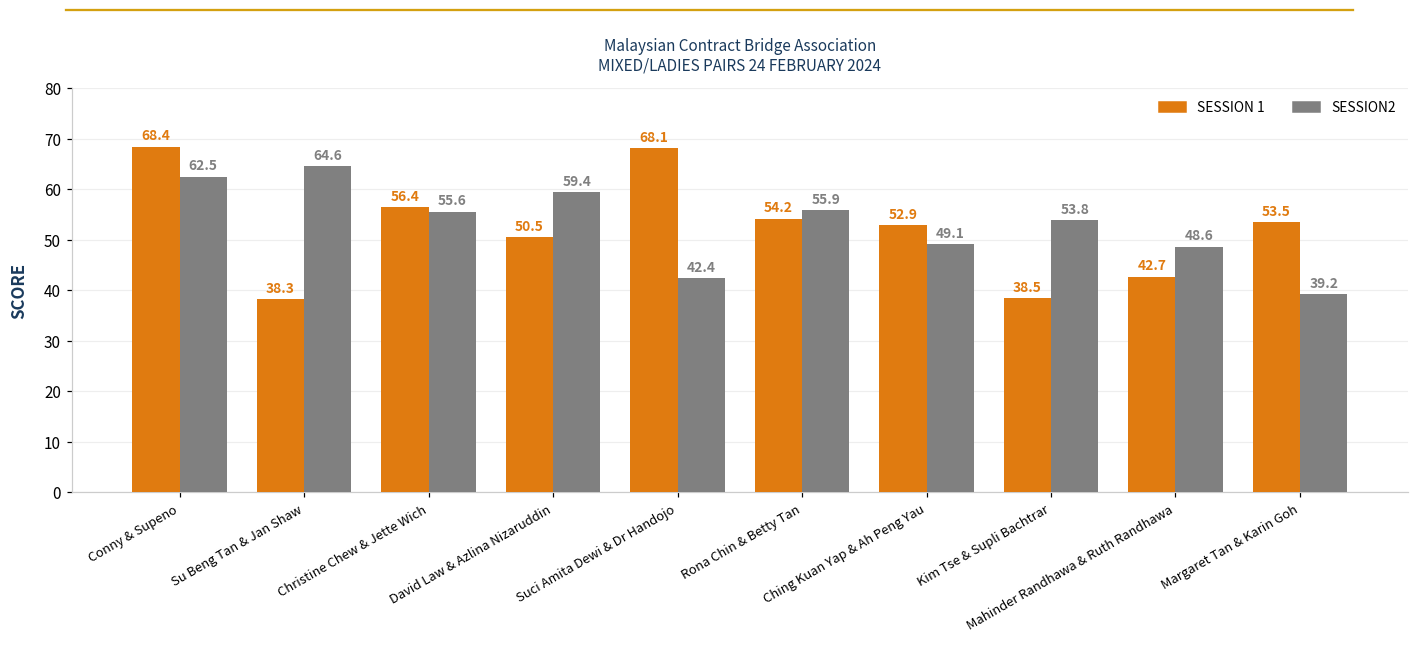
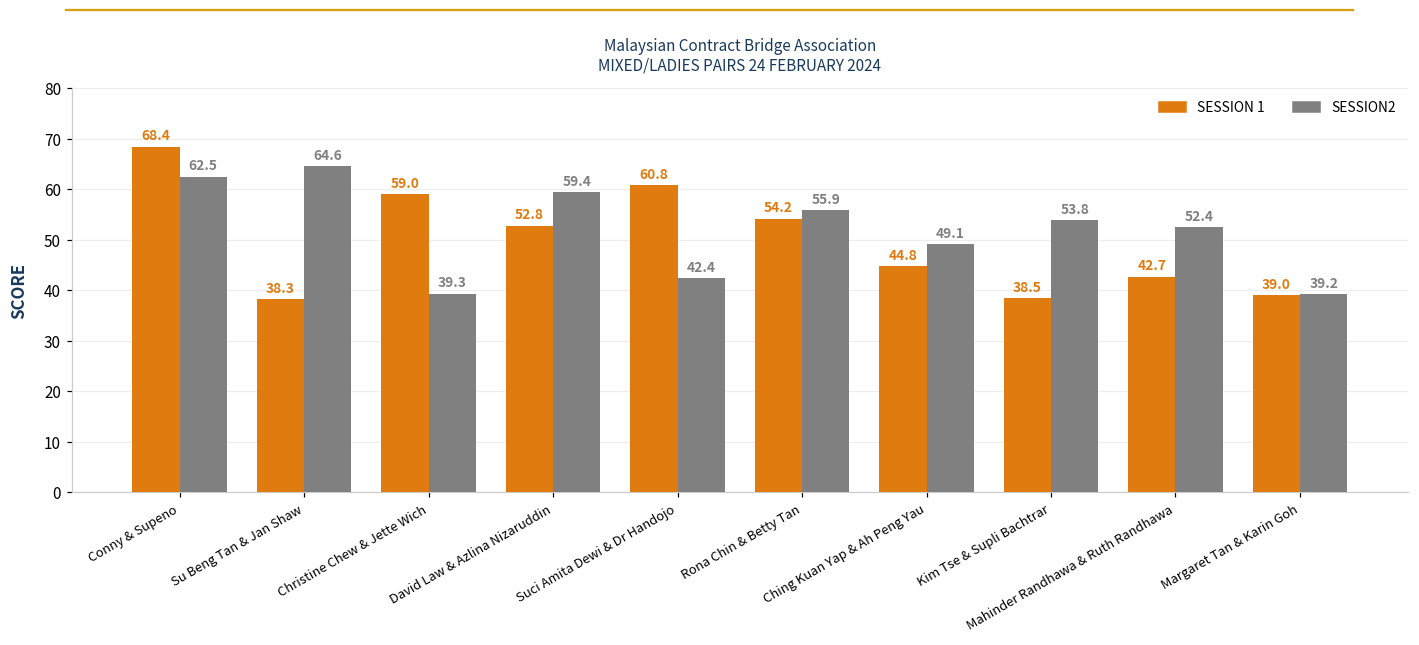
  {
    "SESSION 1": {
      "Conny & Supeno": 68.4,
      "Su Beng Tan & Jan Shaw": 38.3,
-     "Christine Chew & Jette Wich": 56.4,
-     "David Law & Azlina Nizaruddin": 50.5,
-     "Suci Amita Dewi & Dr Handojo": 68.1,
+     "Christine Chew & Jette Wich": 59.0,
+     "David Law & Azlina Nizaruddin": 52.8,
+     "Suci Amita Dewi & Dr Handojo": 60.8,
      "Rona Chin & Betty Tan": 54.2,
-     "Ching Kuan Yap & Ah Peng Yau": 52.9,
+     "Ching Kuan Yap & Ah Peng Yau": 44.8,
      "Kim Tse & Supli Bachtrar": 38.5,
      "Mahinder Randhawa & Ruth Randhawa": 42.7,
-     "Margaret Tan & Karin Goh": 53.5
+     "Margaret Tan & Karin Goh": 39.0
    },
    "SESSION2": {
      "Conny & Supeno": 62.5,
      "Su Beng Tan & Jan Shaw": 64.6,
-     "Christine Chew & Jette Wich": 55.6,
+     "Christine Chew & Jette Wich": 39.3,
      "David Law & Azlina Nizaruddin": 59.4,
      "Suci Amita Dewi & Dr Handojo": 42.4,
      "Rona Chin & Betty Tan": 55.9,
      "Ching Kuan Yap & Ah Peng Yau": 49.1,
      "Kim Tse & Supli Bachtrar": 53.8,
-     "Mahinder Randhawa & Ruth Randhawa": 48.6,
+     "Mahinder Randhawa & Ruth Randhawa": 52.4,
      "Margaret Tan & Karin Goh": 39.2
    }
  }
